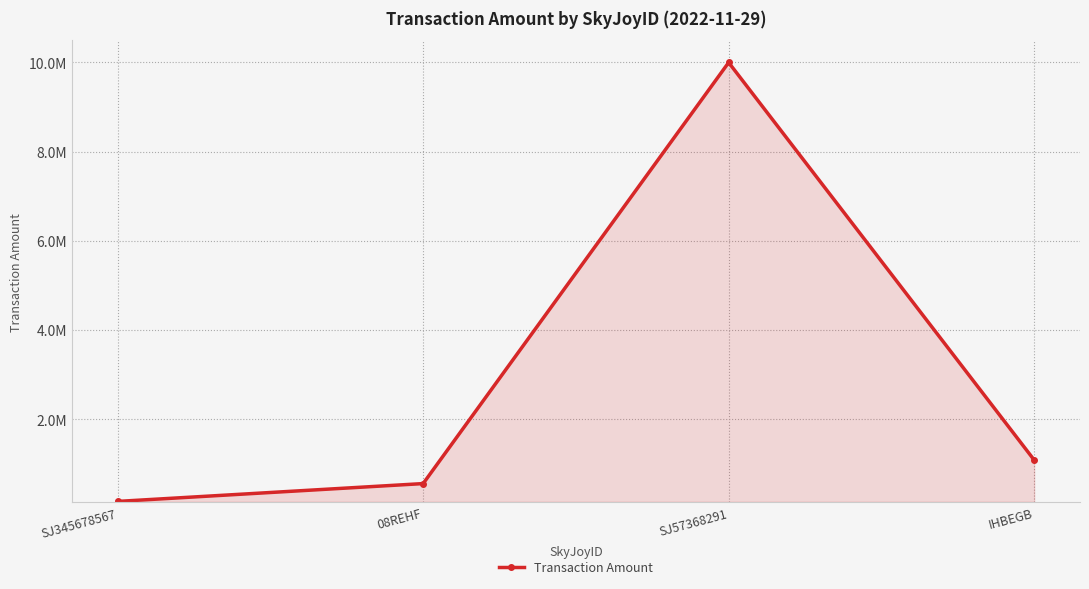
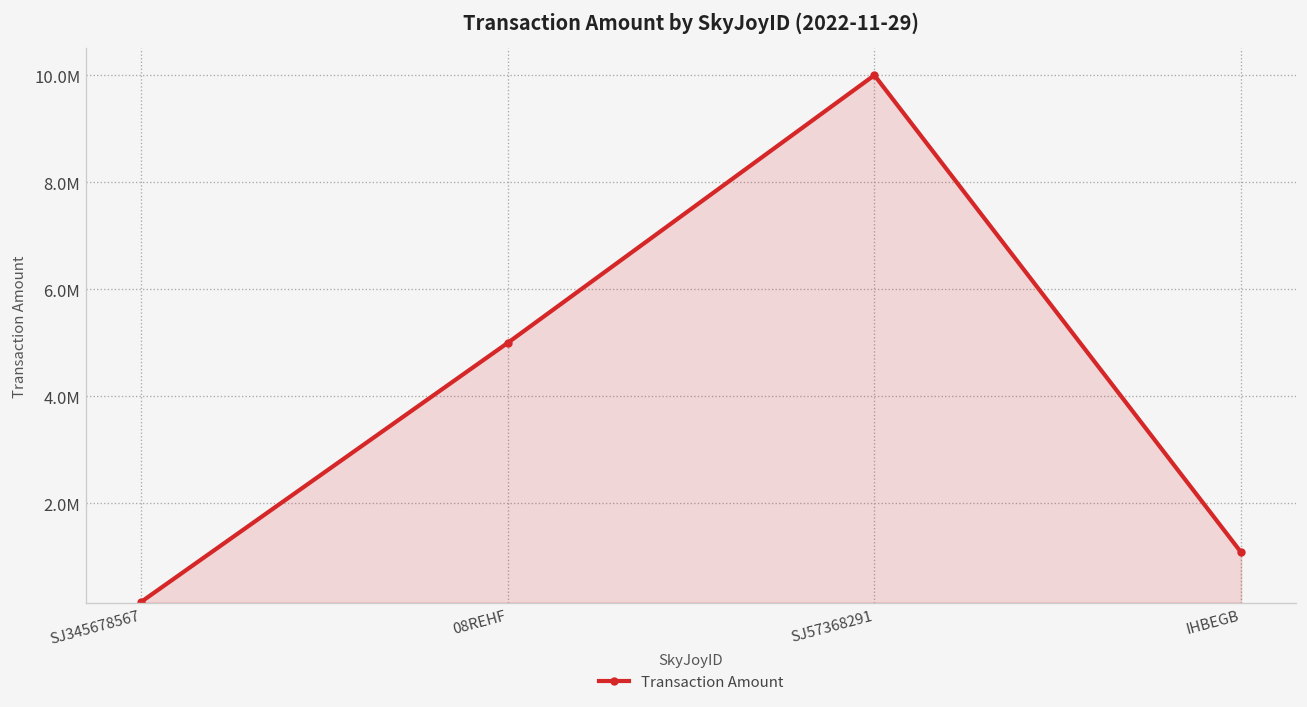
  {
    "SJ345678567": 200000,
-   "08REHF": 600000,
+   "08REHF": 5000000,
    "SJ57368291": 10000000,
    "IHBEGB": 1100000
  }
